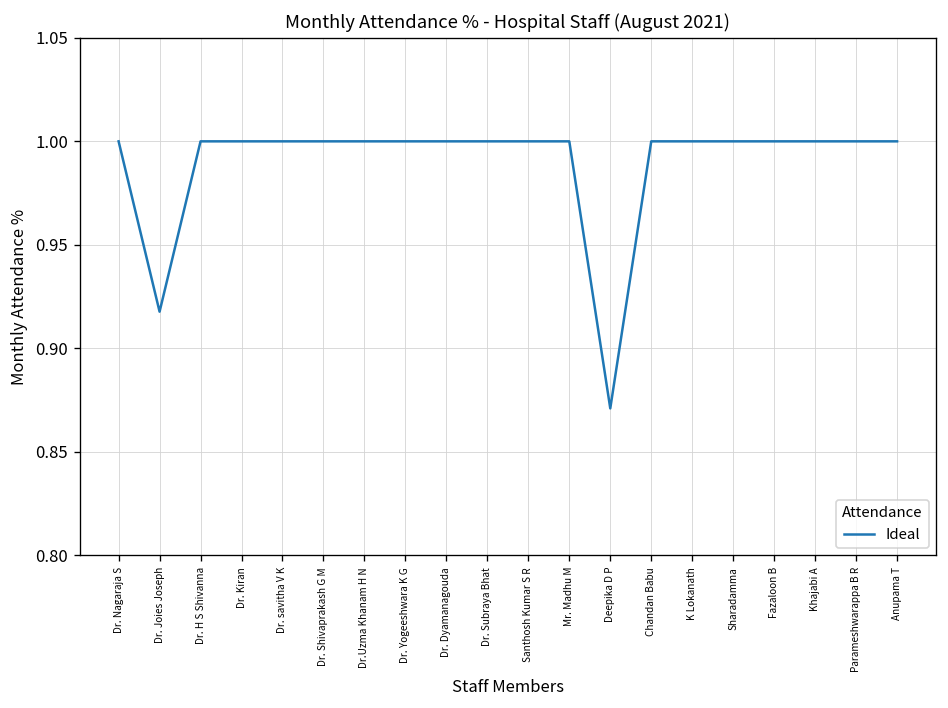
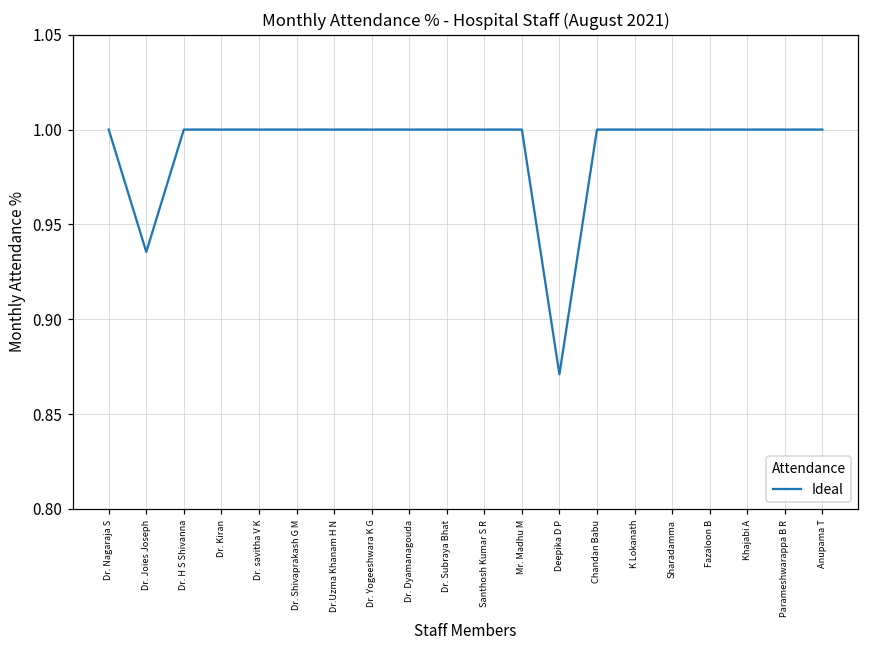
  {
    "Dr. Nagaraja S": 1.000,
-   "Dr. Joies Joseph": 0.918,
+   "Dr. Joies Joseph": 0.935,
    "Dr. H S Shivanna": 1.000,
    "Dr. Kiran": 1.000,
    "Dr. savitha V K": 1.000,
    "Dr. Shivaprakash G M": 1.000,
    "Dr.Uzma Khanam H N": 1.000,
    "Dr. Yogeeshwara K G": 1.000,
    "Dr. Dyamanagouda": 1.000,
    "Dr. Subraya Bhat": 1.000,
    "Santhosh Kumar S R": 1.000,
    "Mr. Madhu M": 1.000,
    "Deepika D P": 0.871,
    "Chandan Babu": 1.000,
    "K Lokanath": 1.000,
    "Sharadamma": 1.000,
    "Fazaloon B": 1.000,
    "Khajabi A": 1.000,
    "Parameshwarappa B R": 1.000,
    "Anupama T": 1.000
  }
